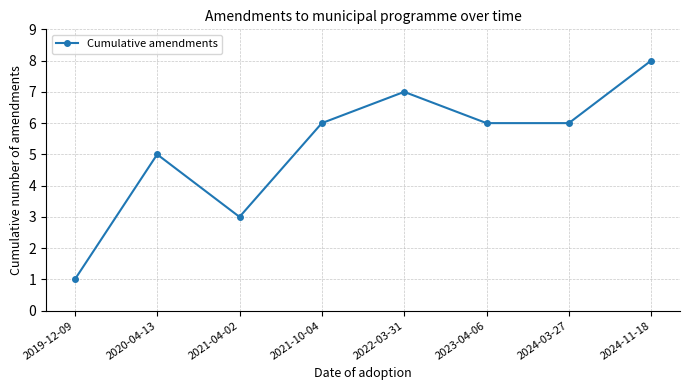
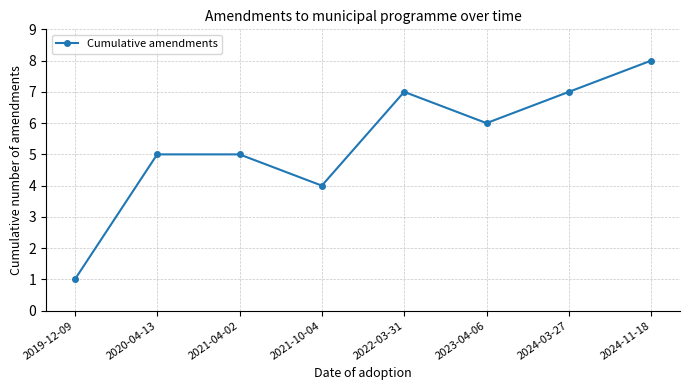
  {
    "2019-12-09": 1,
    "2020-04-13": 5,
-   "2021-04-02": 3,
-   "2021-10-04": 6,
+   "2021-04-02": 5,
+   "2021-10-04": 4,
    "2022-03-31": 7,
    "2023-04-06": 6,
-   "2024-03-27": 6,
+   "2024-03-27": 7,
    "2024-11-18": 8
  }
